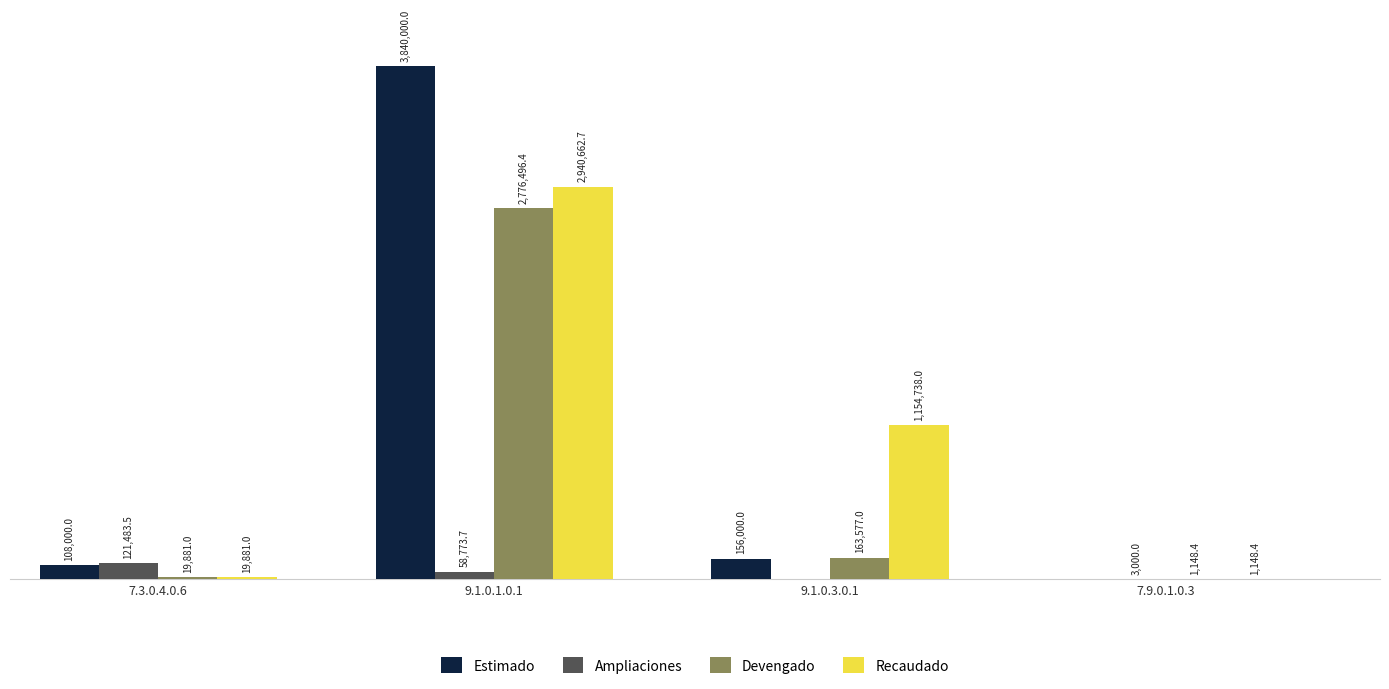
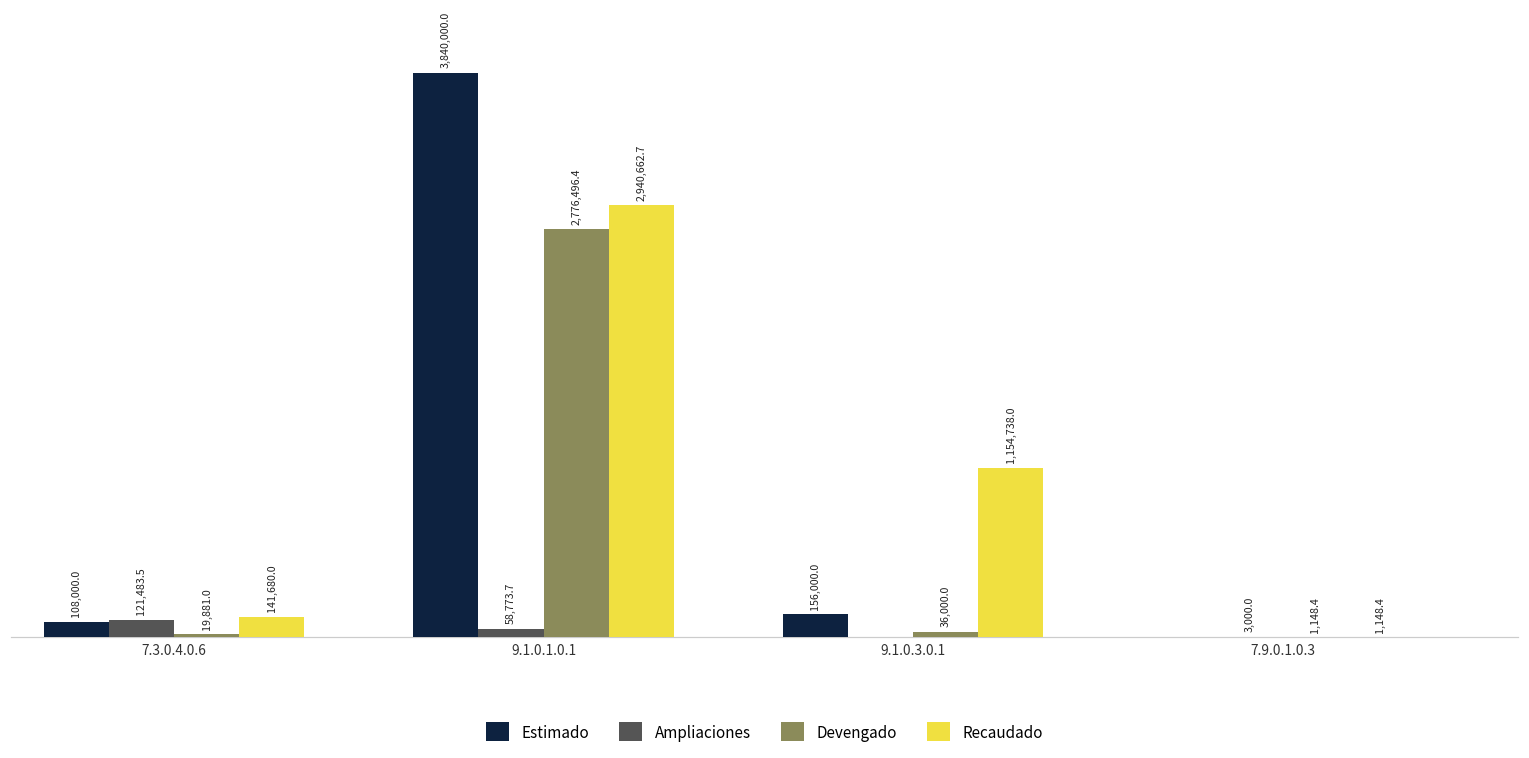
  {
    "Estimado": {
      "7.3.0.4.0.6": "108,000.0",
      "9.1.0.1.0.1": "3,840,000.0",
      "9.1.0.3.0.1": "156,000.0"
    },
    "Ampliaciones": {
      "7.3.0.4.0.6": "121,483.5",
      "9.1.0.1.0.1": "58,773.7",
      "7.9.0.1.0.3": "3,000.0"
    },
    "Devengado": {
      "7.3.0.4.0.6": "19,881.0",
      "9.1.0.1.0.1": "2,776,496.4",
-     "9.1.0.3.0.1": "163,577.0",
+     "9.1.0.3.0.1": "36,000.0",
      "7.9.0.1.0.3": "1,148.4"
    },
    "Recaudado": {
-     "7.3.0.4.0.6": "19,881.0",
+     "7.3.0.4.0.6": "141,680.0",
      "9.1.0.1.0.1": "2,940,662.7",
      "9.1.0.3.0.1": "1,154,738.0",
      "7.9.0.1.0.3": "1,148.4"
    }
  }
